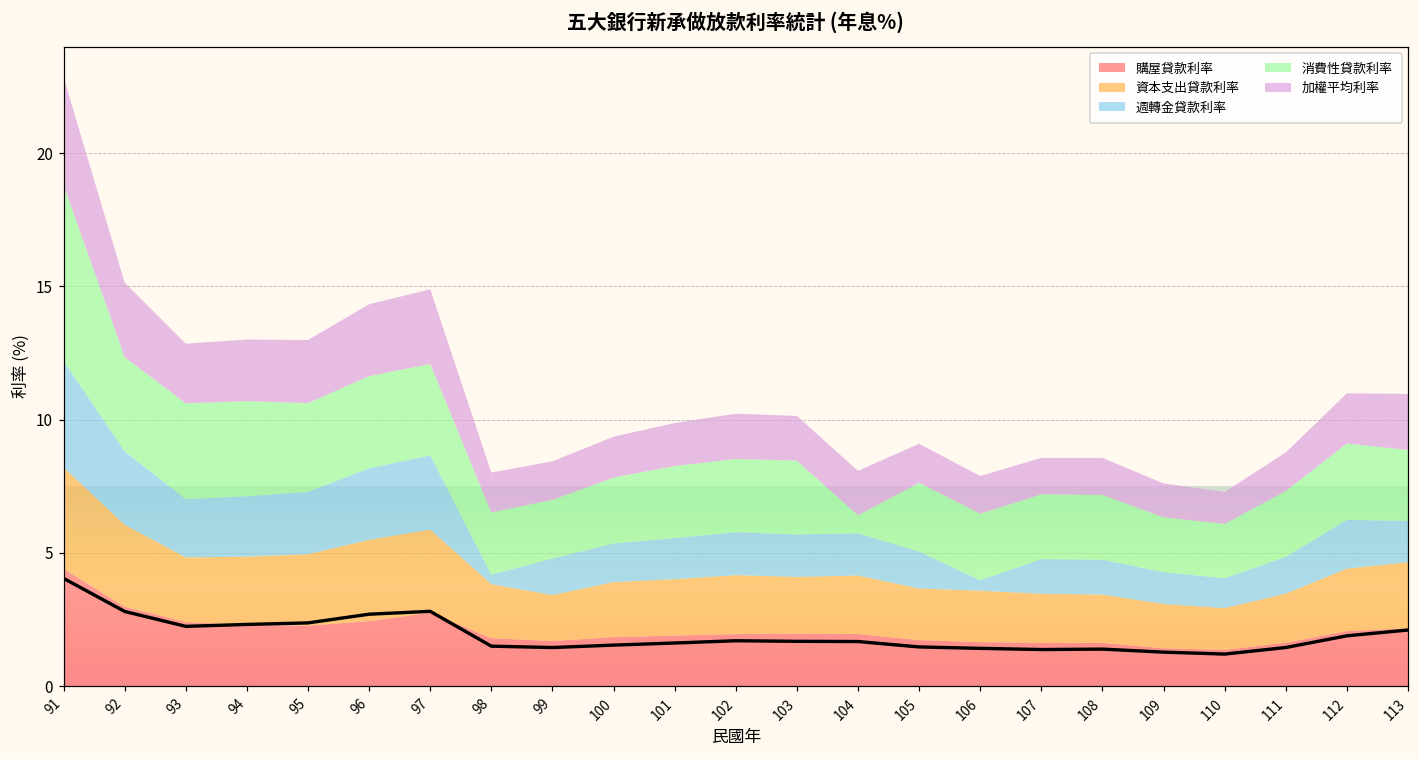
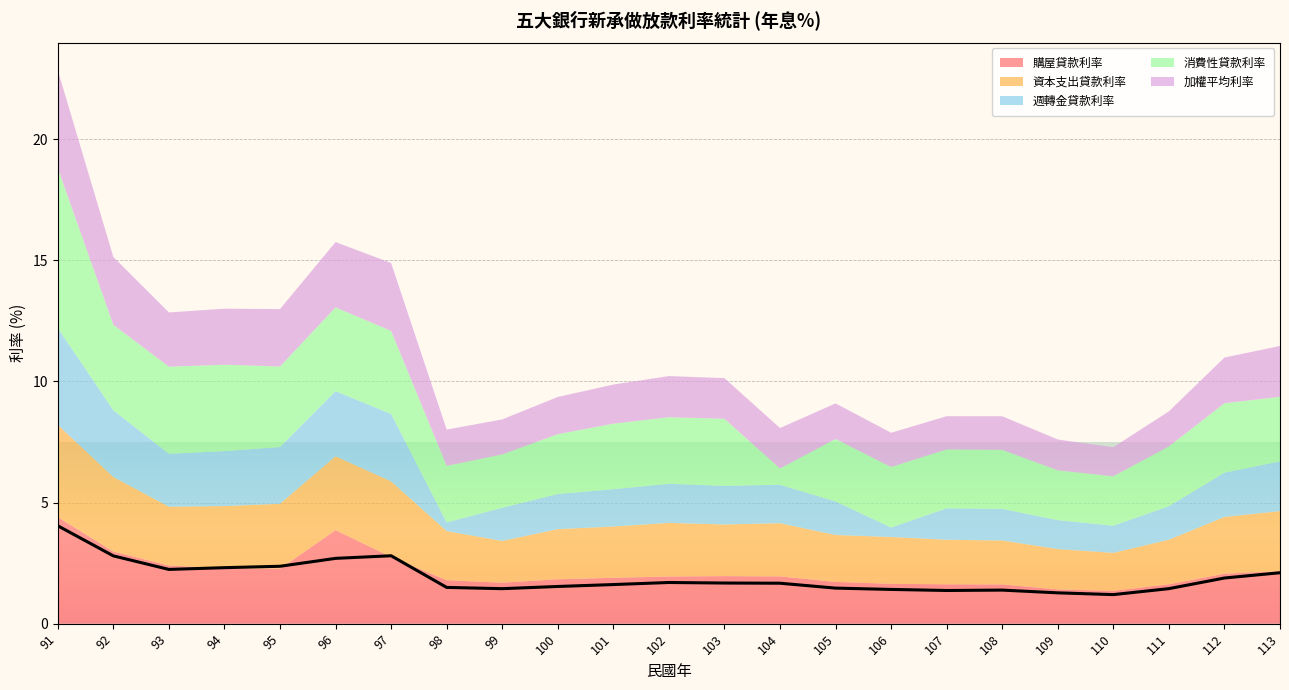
  {
    "購屋貸款利率": {
      "91": 4.4,
      "92": 3.0,
      "93": 2.4,
-     "96": 2.4,
+     "96": 3.9,
      "98": 1.8,
      "99": 1.7,
      "100": 1.8,
      "101": 1.9,
      "102": 1.9,
      "103": 2.0,
      "104": 2.0,
      "105": 1.7,
      "106": 1.6,
      "107": 1.6,
      "108": 1.6,
      "109": 1.4,
      "110": 1.4,
      "111": 1.6,
      "112": 2.1
    },
    "資本支出貸款利率": {
      "91": 3.8,
      "92": 3.1,
      "93": 2.4,
      "94": 2.6,
      "95": 2.7,
      "96": 3.1,
      "97": 3.1,
      "98": 2.0,
      "99": 1.7,
      "100": 2.1,
      "101": 2.1,
      "102": 2.2,
      "103": 2.1,
      "104": 2.2,
      "105": 1.9,
      "106": 1.9,
      "107": 1.8,
      "108": 1.8,
      "109": 1.7,
      "110": 1.6,
      "111": 1.8,
      "112": 2.3,
      "113": 2.5
    },
    "週轉金貸款利率": {
      "91": 4.0,
      "92": 2.8,
      "93": 2.2,
      "94": 2.3,
      "95": 2.3,
      "96": 2.7,
      "97": 2.8,
      "98": 0.4,
      "99": 1.4,
      "100": 1.4,
      "101": 1.5,
      "102": 1.6,
      "103": 1.6,
      "104": 1.6,
      "105": 1.4,
      "106": 0.4,
      "107": 1.3,
      "108": 1.3,
      "109": 1.2,
      "110": 1.1,
      "111": 1.4,
      "112": 1.8,
-     "113": 1.6
+     "113": 2.1
    },
    "消費性貸款利率": {
      "91": 6.6,
      "92": 3.5,
      "93": 3.6,
      "94": 3.6,
      "95": 3.3,
      "96": 3.5,
      "97": 3.4,
      "98": 2.3,
      "99": 2.2,
      "100": 2.5,
      "101": 2.7,
      "102": 2.7,
      "103": 2.8,
      "104": 0.7,
      "105": 2.6,
      "106": 2.5,
      "107": 2.4,
      "108": 2.4,
      "109": 2.1,
      "110": 2.0,
      "111": 2.5,
      "112": 2.9,
      "113": 2.7
    },
    "加權平均利率": {
      "91": 4.0,
      "92": 2.8,
      "93": 2.2,
      "94": 2.3,
      "95": 2.4,
      "96": 2.7,
      "97": 2.8,
      "98": 1.5,
      "99": 1.4,
      "100": 1.5,
      "101": 1.6,
      "102": 1.7,
      "103": 1.7,
      "104": 1.7,
      "105": 1.5,
      "106": 1.4,
      "107": 1.4,
      "108": 1.4,
      "109": 1.3,
      "110": 1.2,
      "111": 1.4,
      "112": 1.9,
      "113": 2.1
    }
  }
